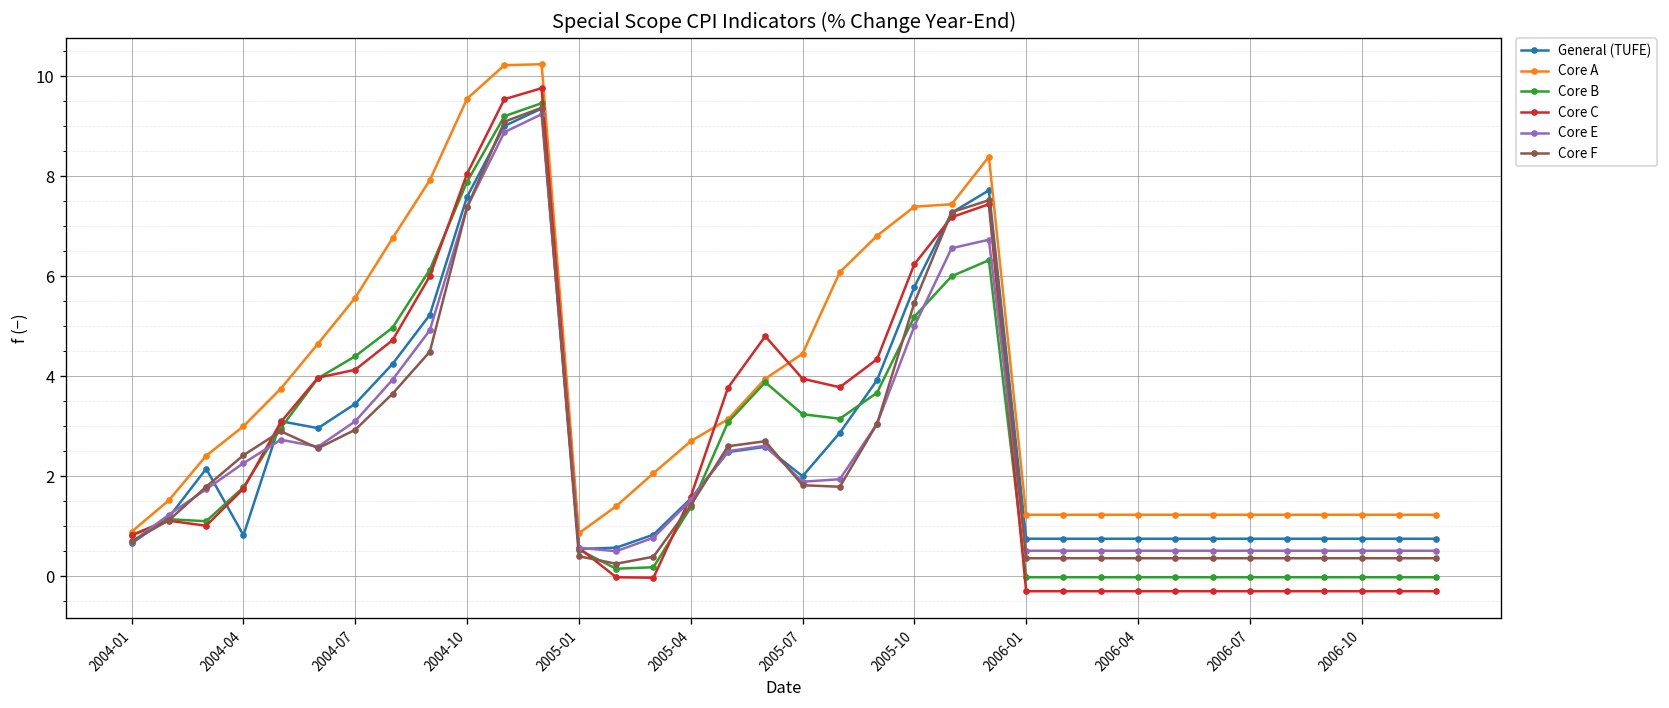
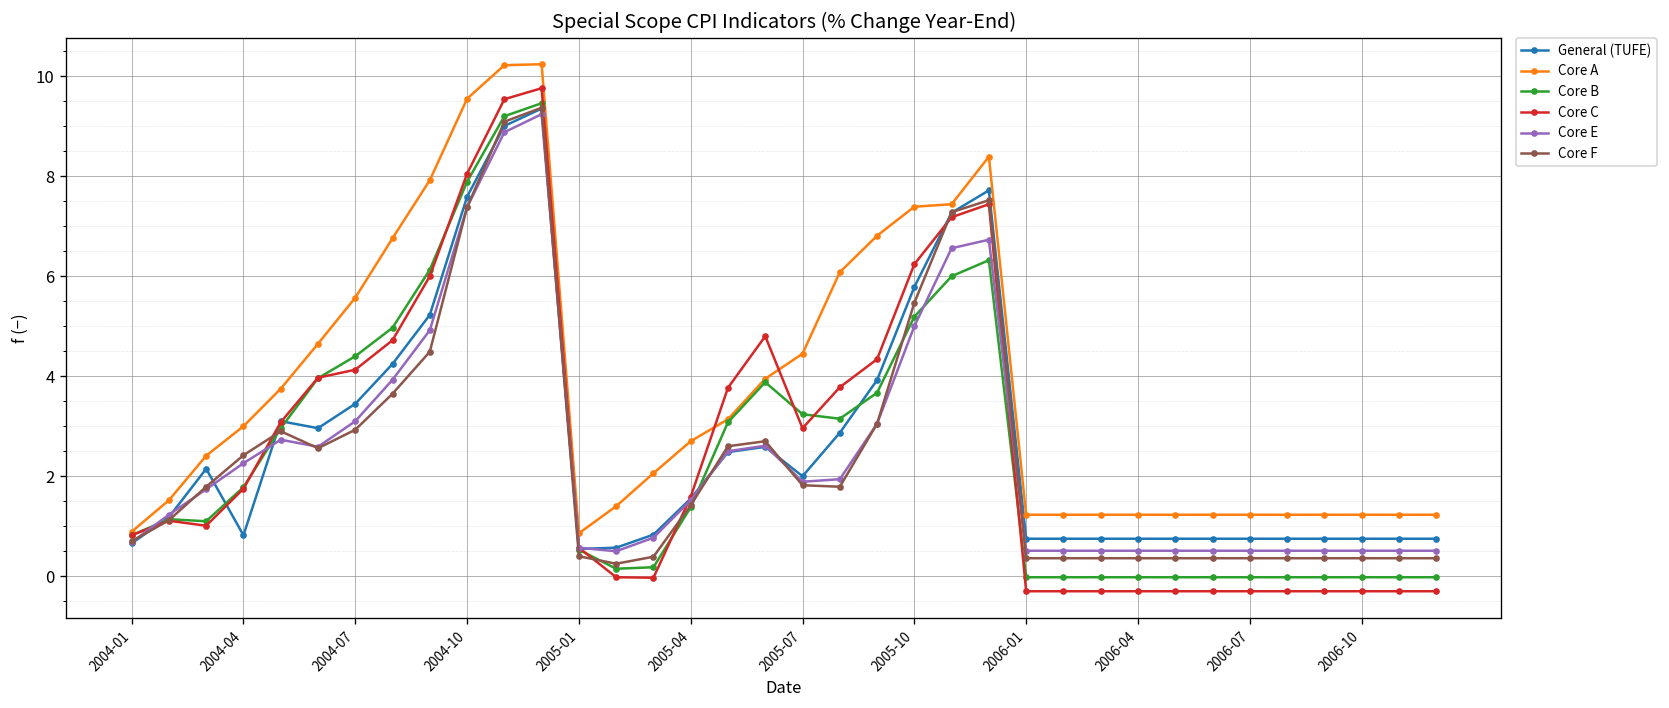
  {
    "General (TUFE)": {
      "2004-04": 0.8,
      "2004-07": 3.4,
      "2004-10": 7.6,
      "2005-07": 2.0,
      "2005-10": 5.8,
      "2006-01": 0.8,
      "2006-04": 0.8,
      "2006-07": 0.8,
      "2006-10": 0.8
    },
    "Core A": {
      "2004-01": 0.9,
      "2004-04": 3.0,
      "2004-07": 5.6,
      "2004-10": 9.6,
      "2005-01": 0.9,
      "2005-04": 2.7,
      "2005-07": 4.5,
      "2005-10": 7.4,
      "2006-01": 1.2,
      "2006-04": 1.2,
      "2006-07": 1.2,
      "2006-10": 1.2
    },
    "Core B": {
      "2004-07": 4.4,
      "2004-10": 7.9,
      "2005-07": 3.2,
      "2005-10": 5.2,
      "2006-01": 0.0,
      "2006-04": 0.0,
      "2006-07": 0.0,
      "2006-10": 0.0
    },
    "Core C": {
      "2004-07": 4.1,
      "2004-10": 8.1,
-     "2005-07": 4.0,
+     "2005-07": 3.0,
      "2005-10": 6.2,
      "2006-01": -0.3,
      "2006-04": -0.3,
      "2006-07": -0.3,
      "2006-10": -0.3
    },
    "Core E": {
      "2004-04": 2.3,
      "2004-07": 3.1,
      "2005-07": 1.9,
      "2005-10": 5.0,
      "2006-01": 0.5,
      "2006-04": 0.5,
      "2006-07": 0.5,
      "2006-10": 0.5
    },
    "Core F": {
      "2004-04": 2.4,
      "2004-07": 2.9,
      "2005-01": 0.4,
      "2005-07": 1.8,
      "2005-10": 5.5,
      "2006-01": 0.4,
      "2006-04": 0.4,
      "2006-07": 0.4,
      "2006-10": 0.4
    }
  }
